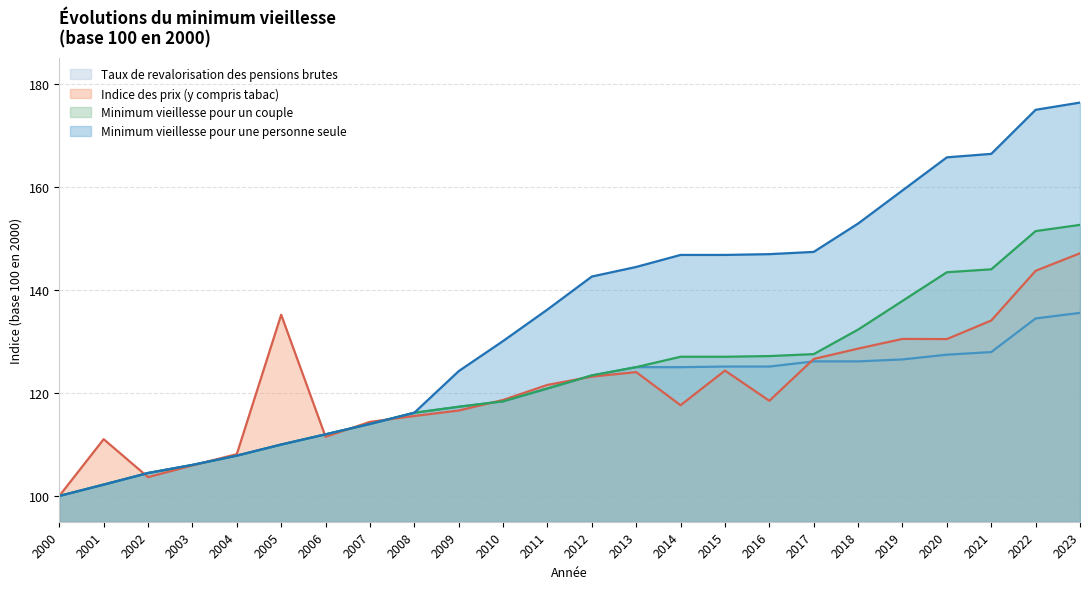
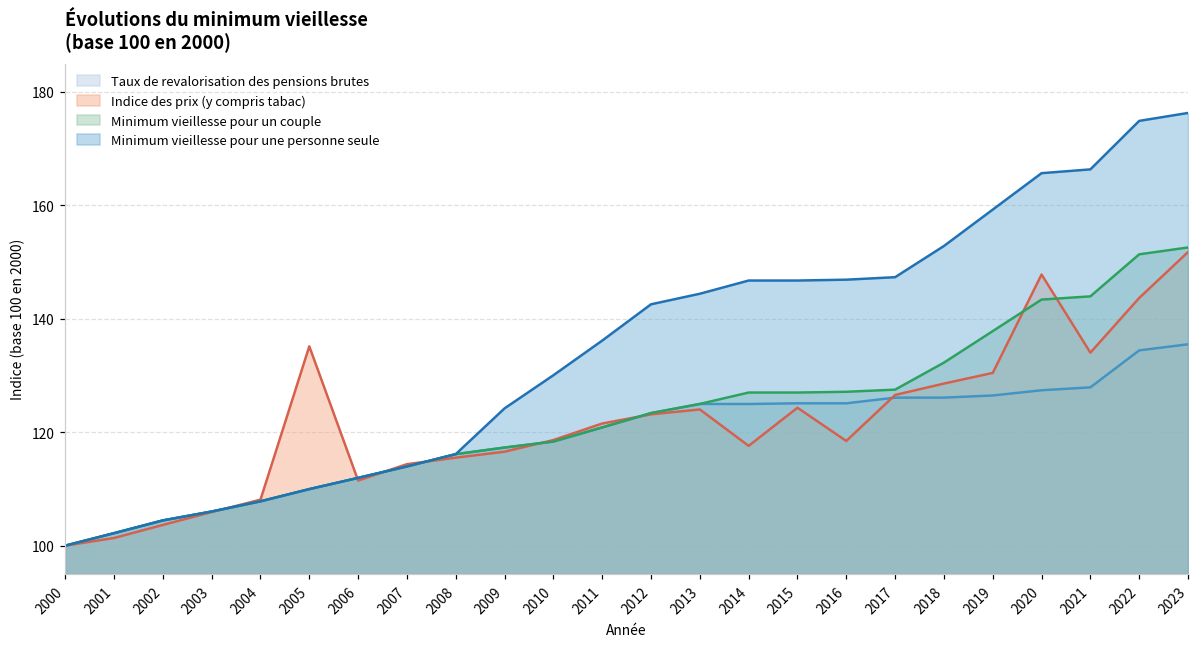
  {
    "Indice des prix (y compris tabac)": {
-     "2001": 111,
+     "2001": 101,
      "2002": 104,
      "2005": 135,
      "2008": 116,
      "2009": 117,
      "2011": 122,
      "2013": 124,
      "2014": 118,
      "2015": 124,
      "2016": 118,
      "2018": 129,
      "2019": 130,
-     "2020": 130,
+     "2020": 148,
      "2021": 134,
      "2022": 144,
-     "2023": 147
+     "2023": 152
    }
  }
